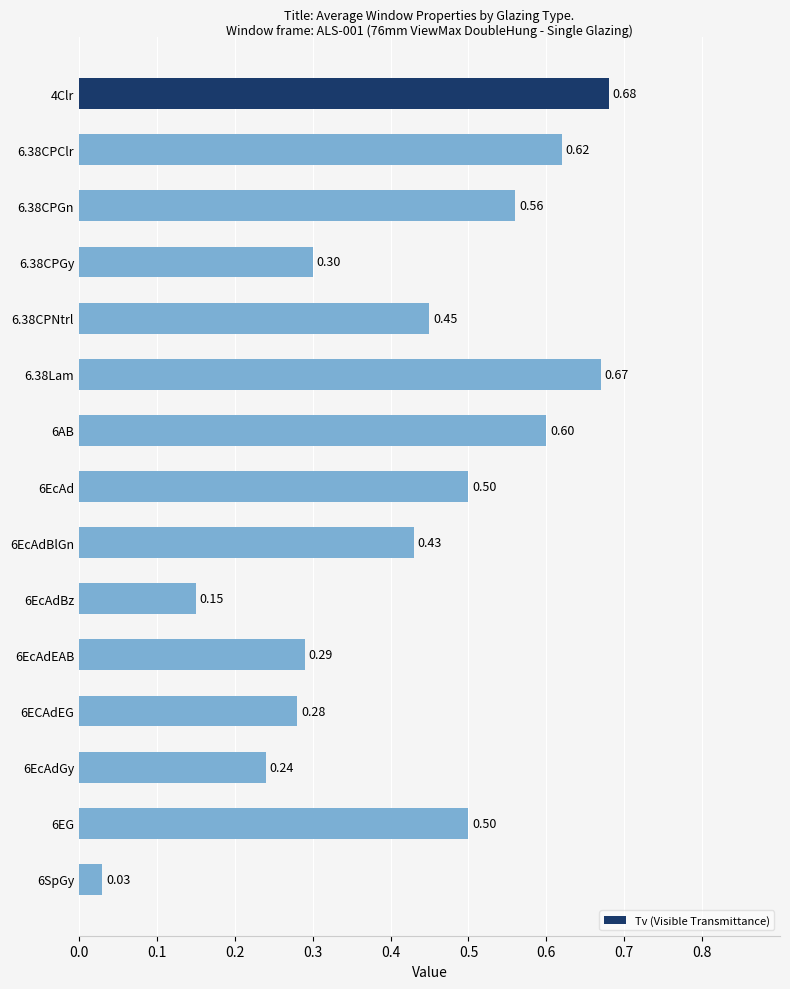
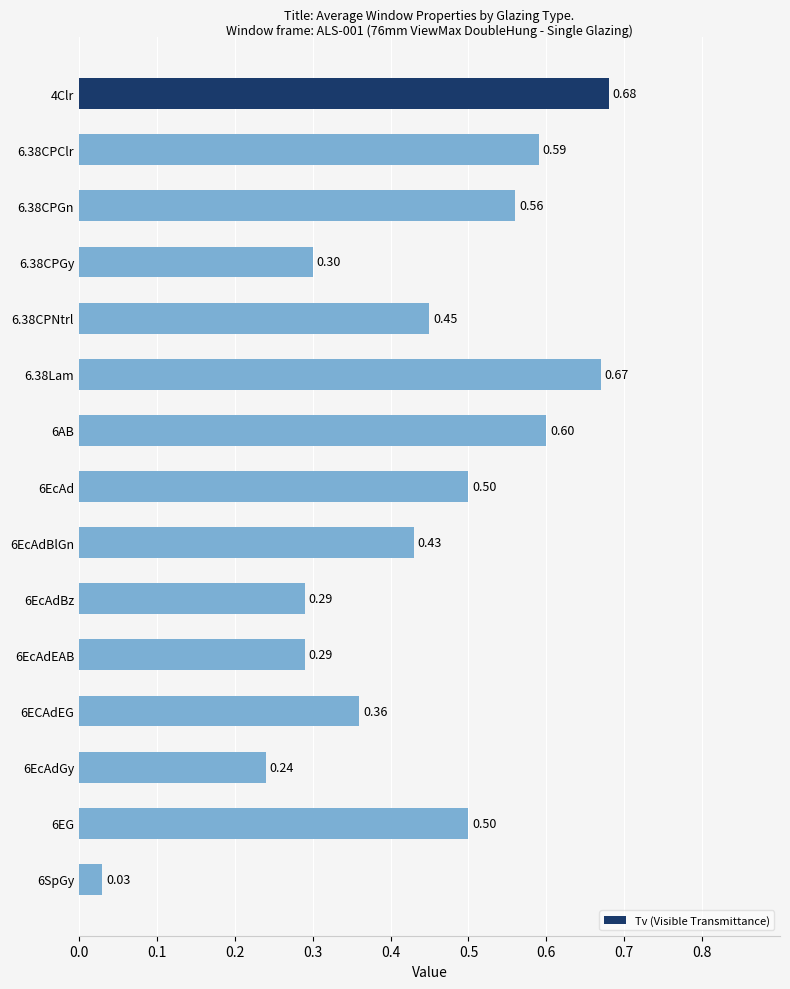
  {
    "4Clr": 0.68,
-   "6.38CPClr": 0.62,
+   "6.38CPClr": 0.59,
    "6.38CPGn": 0.56,
    "6.38CPGy": 0.30,
    "6.38CPNtrl": 0.45,
    "6.38Lam": 0.67,
    "6AB": 0.60,
    "6EcAd": 0.50,
    "6EcAdBlGn": 0.43,
-   "6EcAdBz": 0.15,
+   "6EcAdBz": 0.29,
    "6EcAdEAB": 0.29,
-   "6ECAdEG": 0.28,
+   "6ECAdEG": 0.36,
    "6EcAdGy": 0.24,
    "6EG": 0.50,
    "6SpGy": 0.03
  }
